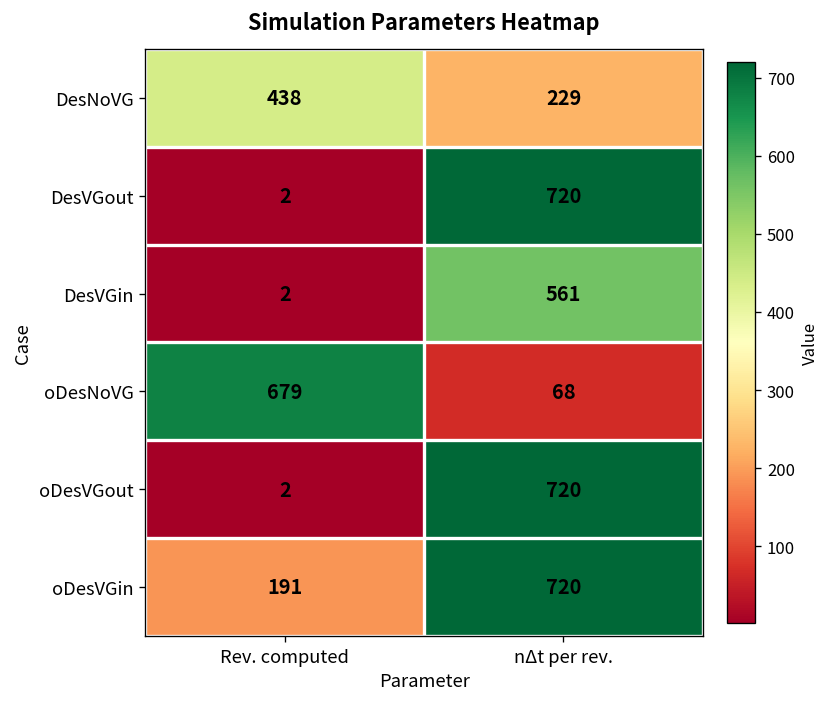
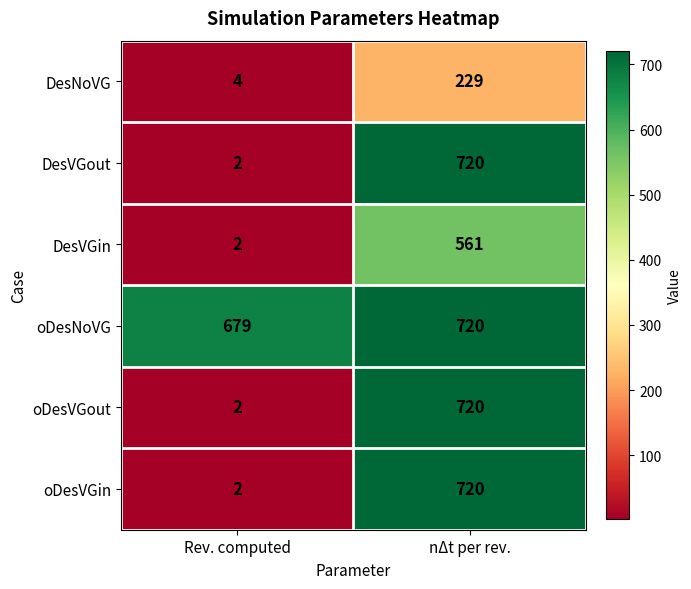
  {
    "DesNoVG": {
-     "Rev. computed": 438,
+     "Rev. computed": 4,
      "nΔt per rev.": 229
    },
    "DesVGout": {
      "Rev. computed": 2,
      "nΔt per rev.": 720
    },
    "DesVGin": {
      "Rev. computed": 2,
      "nΔt per rev.": 561
    },
    "oDesNoVG": {
      "Rev. computed": 679,
-     "nΔt per rev.": 68
+     "nΔt per rev.": 720
    },
    "oDesVGout": {
      "Rev. computed": 2,
      "nΔt per rev.": 720
    },
    "oDesVGin": {
-     "Rev. computed": 191,
+     "Rev. computed": 2,
      "nΔt per rev.": 720
    }
  }
